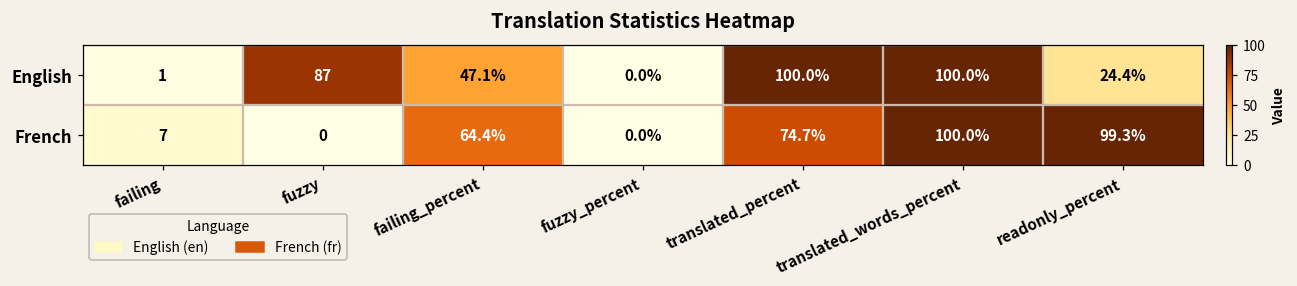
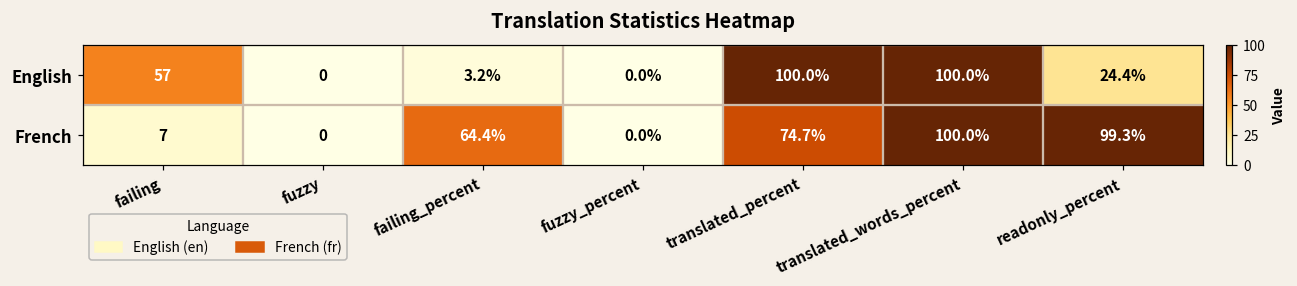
  {
    "English": {
-     "failing": "1",
-     "fuzzy": "87",
-     "failing_percent": "47.1%",
+     "failing": "57",
+     "fuzzy": "0",
+     "failing_percent": "3.2%",
      "fuzzy_percent": "0.0%",
      "translated_percent": "100.0%",
      "translated_words_percent": "100.0%",
      "readonly_percent": "24.4%"
    },
    "French": {
      "failing": "7",
      "fuzzy": "0",
      "failing_percent": "64.4%",
      "fuzzy_percent": "0.0%",
      "translated_percent": "74.7%",
      "translated_words_percent": "100.0%",
      "readonly_percent": "99.3%"
    }
  }
